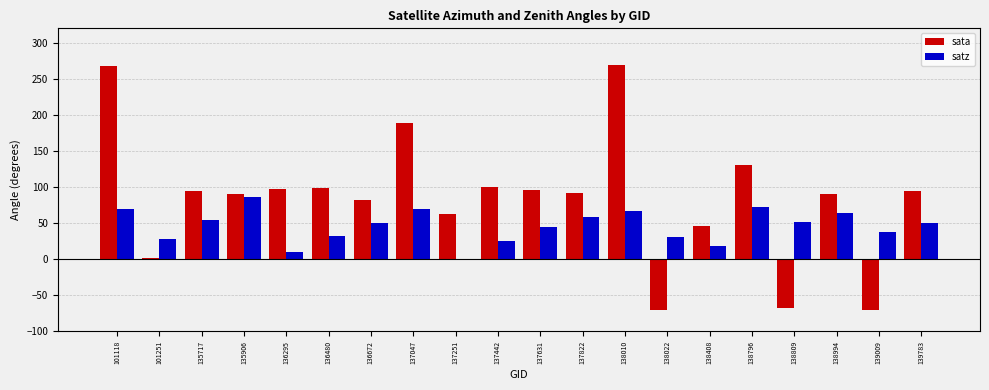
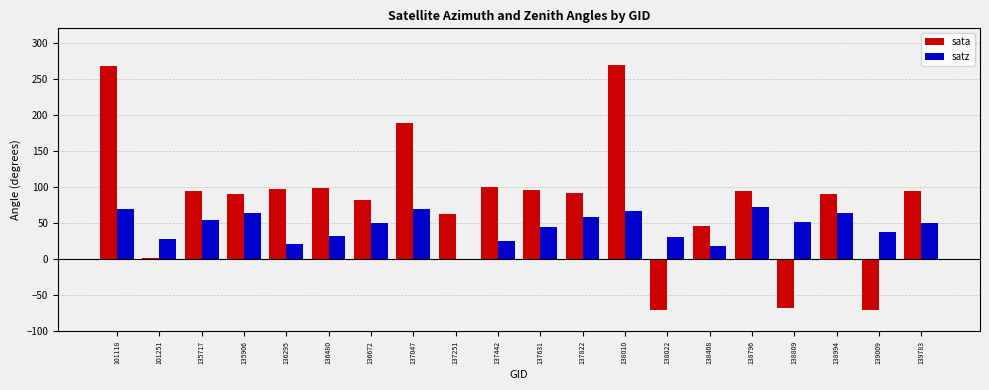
  {
    "sata": {
      "101118": 270,
      "135717": 90,
      "135906": 90,
      "136295": 100,
      "136480": 100,
      "136672": 80,
      "137047": 190,
      "137251": 60,
      "137442": 100,
      "137631": 100,
      "137822": 90,
      "138010": 270,
      "138022": -70,
      "138408": 50,
-     "138796": 130,
+     "138796": 90,
      "138809": -70,
      "138994": 90,
      "139009": -70,
      "139783": 90
    },
    "satz": {
      "101118": 70,
      "101251": 30,
      "135717": 50,
-     "135906": 90,
-     "136295": 10,
+     "135906": 60,
+     "136295": 20,
      "136480": 30,
      "136672": 50,
      "137047": 70,
      "137442": 30,
      "137631": 40,
      "137822": 60,
      "138010": 70,
      "138022": 30,
      "138408": 20,
      "138796": 70,
      "138809": 50,
      "138994": 60,
      "139009": 40,
      "139783": 50
    }
  }
